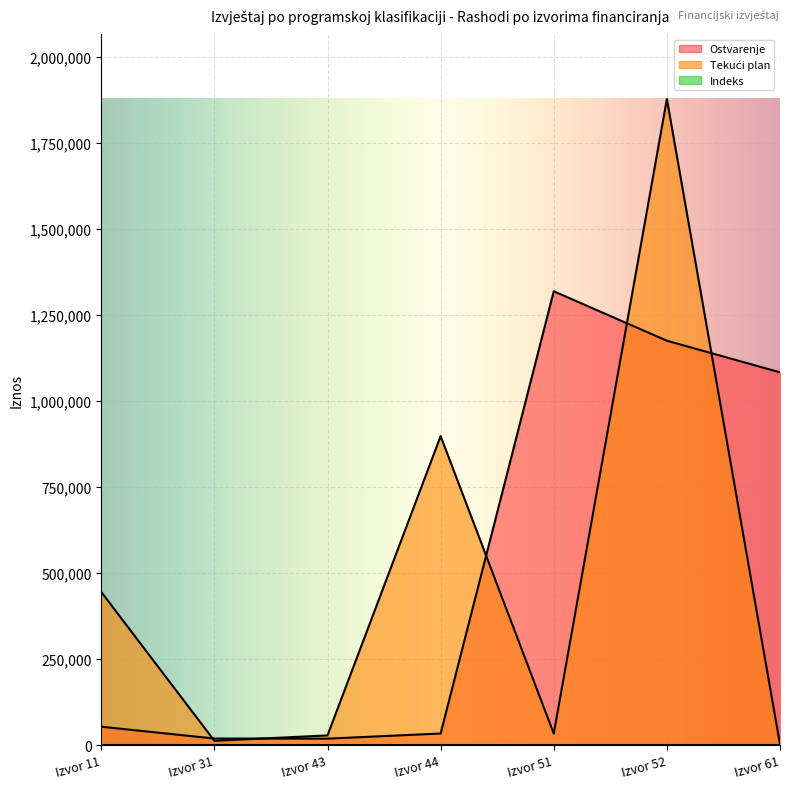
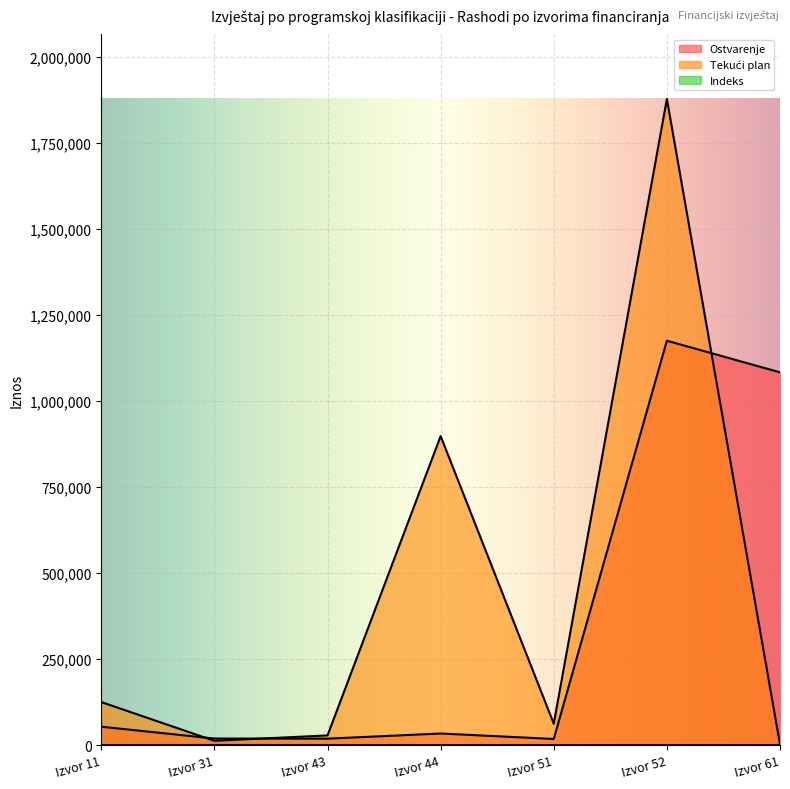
  {
    "Ostvarenje": {
      "Izvor 11": "50,000",
      "Izvor 43": "20,000",
      "Izvor 44": "30,000",
-     "Izvor 51": "1,320,000",
+     "Izvor 51": "20,000",
      "Izvor 52": "1,180,000",
      "Izvor 61": "1,080,000"
    },
    "Tekući plan": {
-     "Izvor 11": "440,000",
+     "Izvor 11": "120,000",
      "Izvor 43": "30,000",
      "Izvor 44": "900,000",
-     "Izvor 51": "30,000",
+     "Izvor 51": "60,000",
      "Izvor 52": "1,880,000"
    },
    "Indeks": {
      "Izvor 11": "0",
      "Izvor 31": "0",
      "Izvor 43": "0",
      "Izvor 44": "0",
      "Izvor 51": "0",
      "Izvor 52": "0"
    }
  }
